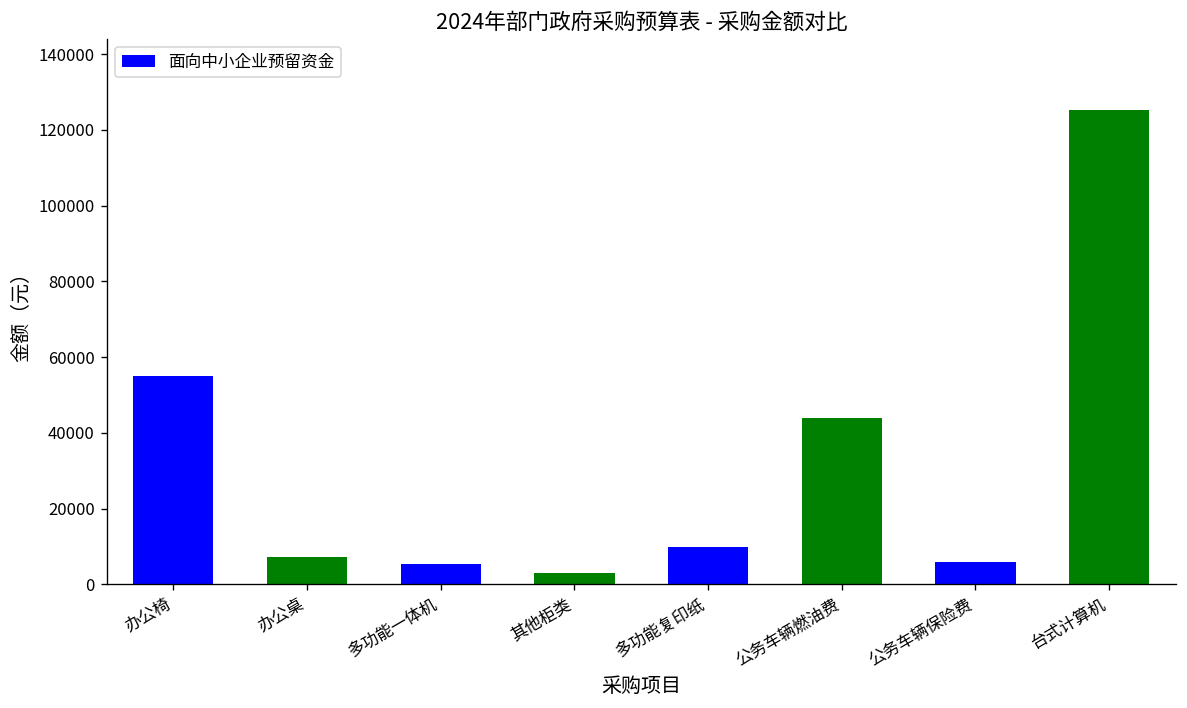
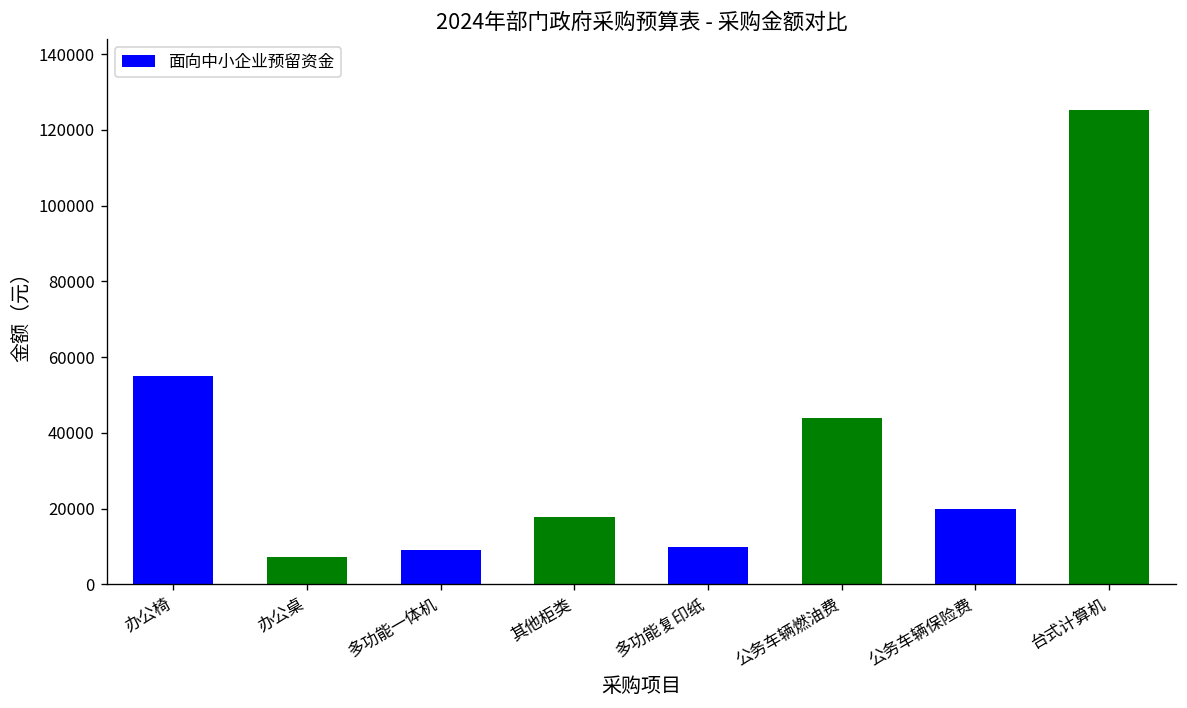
  {
    "办公椅": 55000,
    "办公桌": 7000,
-   "多功能一体机": 5000,
-   "其他柜类": 3000,
+   "多功能一体机": 9000,
+   "其他柜类": 18000,
    "多功能复印纸": 10000,
    "公务车辆燃油费": 44000,
-   "公务车辆保险费": 6000,
+   "公务车辆保险费": 20000,
    "台式计算机": 125000
  }
